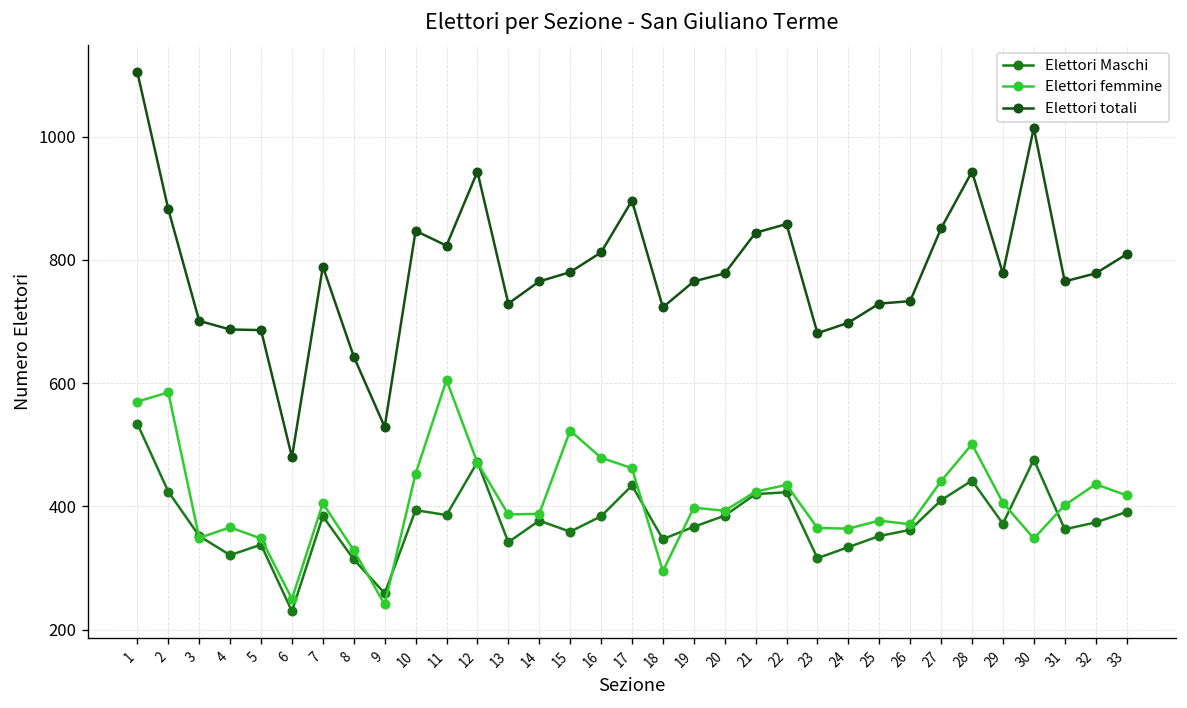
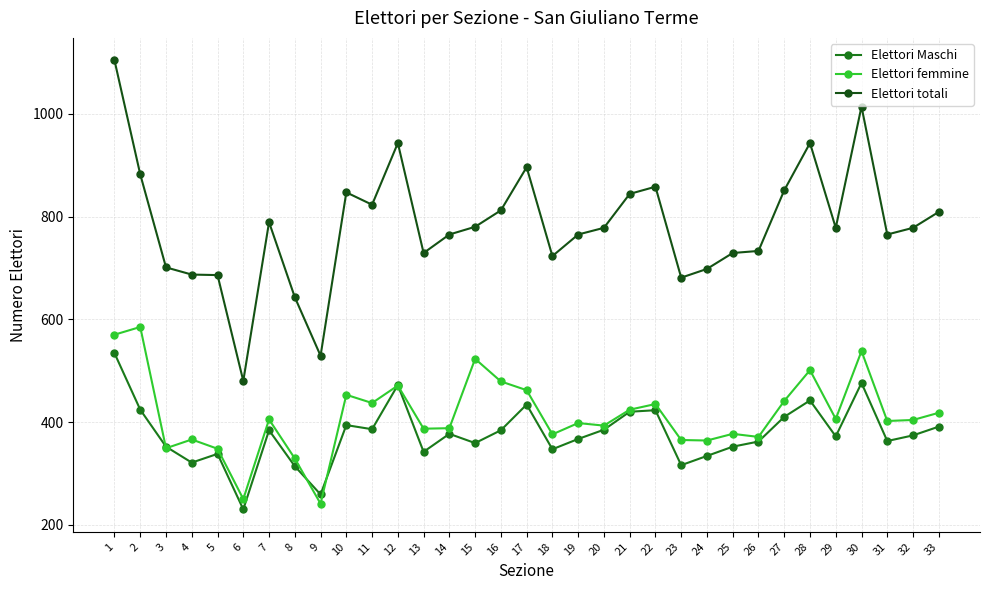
  {
    "Elettori femmine": {
      "1": 570,
      "2": 590,
      "4": 370,
      "5": 350,
      "6": 250,
      "7": 410,
      "8": 330,
      "9": 240,
      "10": 450,
-     "11": 610,
+     "11": 440,
      "13": 390,
      "14": 390,
      "15": 520,
      "16": 480,
      "17": 460,
-     "18": 300,
+     "18": 380,
      "19": 400,
      "20": 390,
      "22": 440,
      "23": 370,
      "24": 360,
      "25": 380,
      "26": 370,
      "27": 440,
      "28": 500,
      "29": 410,
-     "30": 350,
+     "30": 540,
      "31": 400,
-     "32": 440,
+     "32": 400,
      "33": 420
    }
  }
